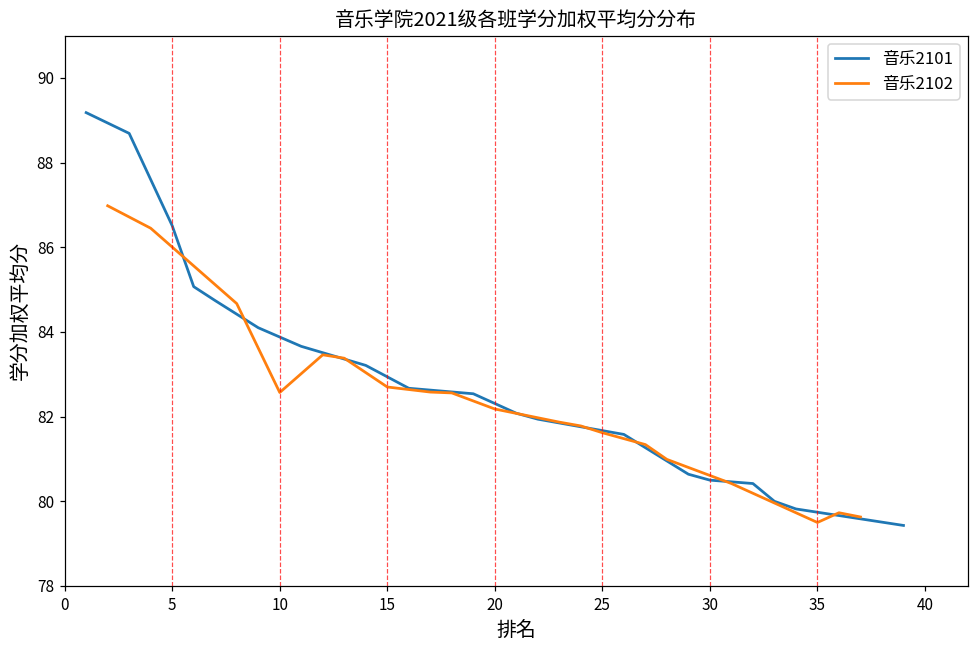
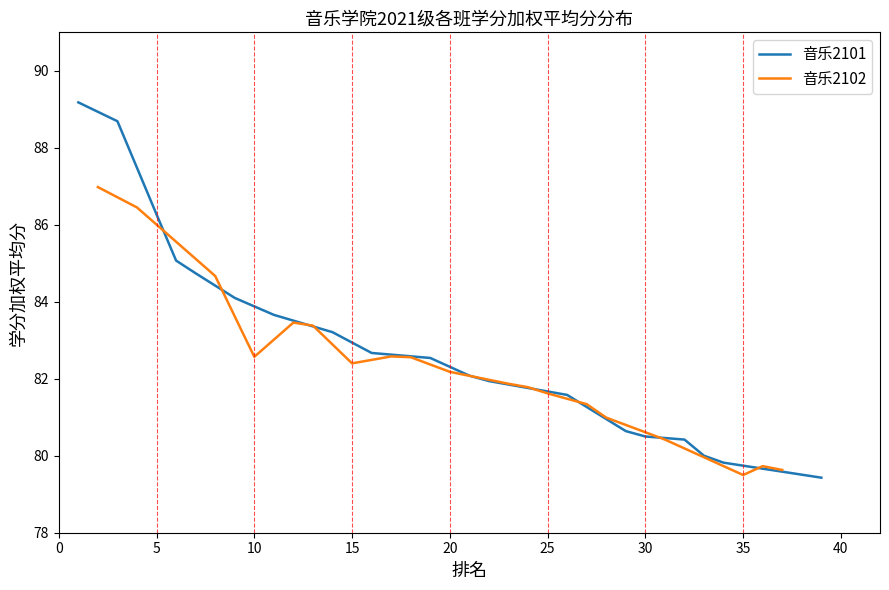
  {
    "音乐2101": {
-     "5": 86.5,
+     "5": 86.3,
      "30": 80.5
    },
    "音乐2102": {
      "10": 82.6,
-     "15": 82.7,
+     "15": 82.4,
      "20": 82.2,
      "25": 81.6,
      "35": 79.5
    }
  }
